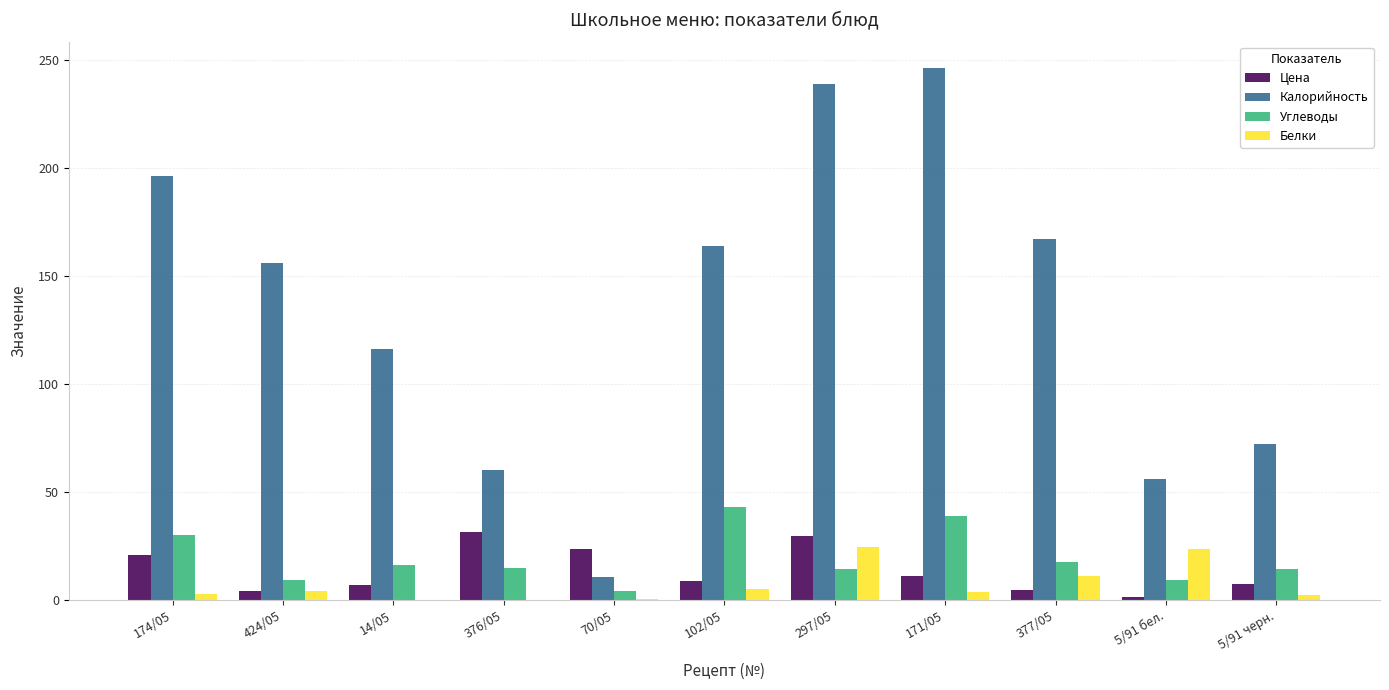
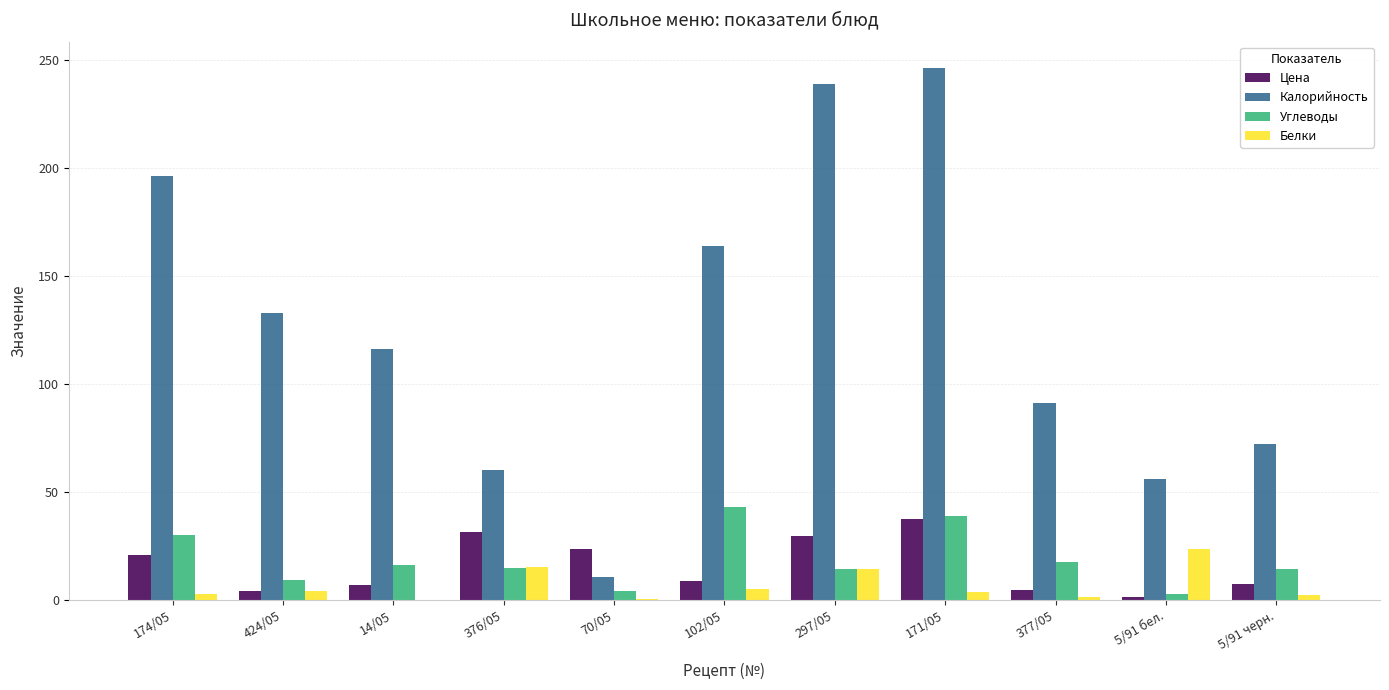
  {
    "Цена": {
      "174/05": 21,
      "424/05": 4,
      "14/05": 7,
      "376/05": 32,
      "70/05": 24,
      "102/05": 9,
      "297/05": 30,
-     "171/05": 11,
+     "171/05": 37,
      "377/05": 5,
      "5/91 бел.": 1,
      "5/91 черн.": 7
    },
    "Калорийность": {
      "174/05": 196,
-     "424/05": 156,
+     "424/05": 133,
      "14/05": 116,
      "376/05": 60,
      "70/05": 11,
      "102/05": 164,
      "297/05": 239,
      "171/05": 246,
-     "377/05": 167,
+     "377/05": 91,
      "5/91 бел.": 56,
      "5/91 черн.": 72
    },
    "Углеводы": {
      "174/05": 30,
      "424/05": 9,
      "14/05": 16,
      "376/05": 15,
      "70/05": 4,
      "102/05": 43,
      "297/05": 14,
      "171/05": 39,
      "377/05": 18,
-     "5/91 бел.": 9,
+     "5/91 бел.": 3,
      "5/91 черн.": 14
    },
    "Белки": {
      "174/05": 3,
      "424/05": 4,
-     "376/05": 0,
+     "376/05": 15,
      "102/05": 5,
-     "297/05": 25,
+     "297/05": 15,
      "171/05": 4,
-     "377/05": 11,
+     "377/05": 1,
      "5/91 бел.": 23,
      "5/91 черн.": 2
    }
  }
